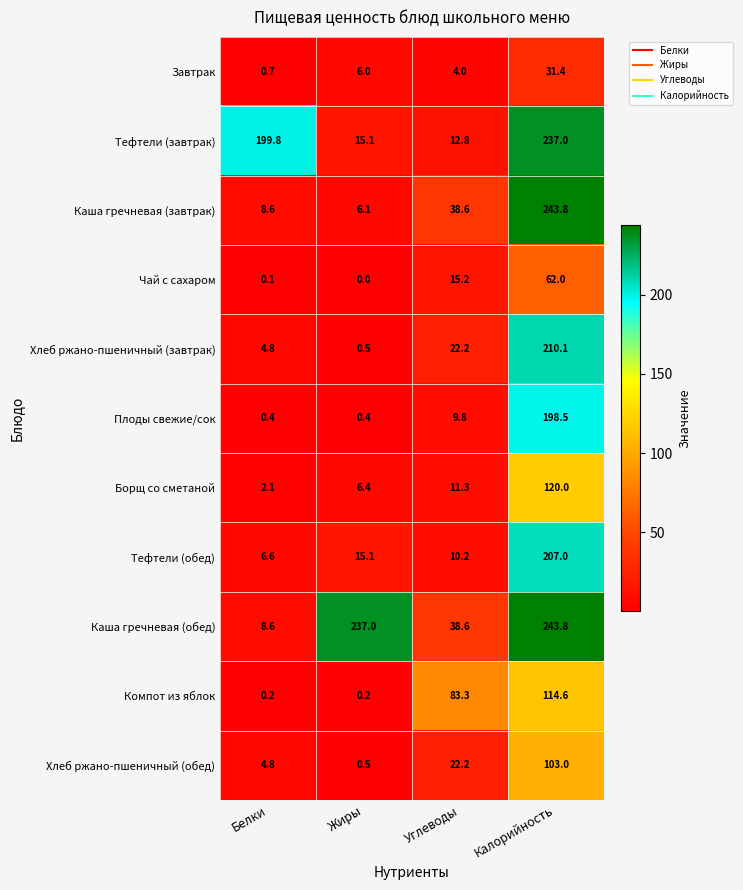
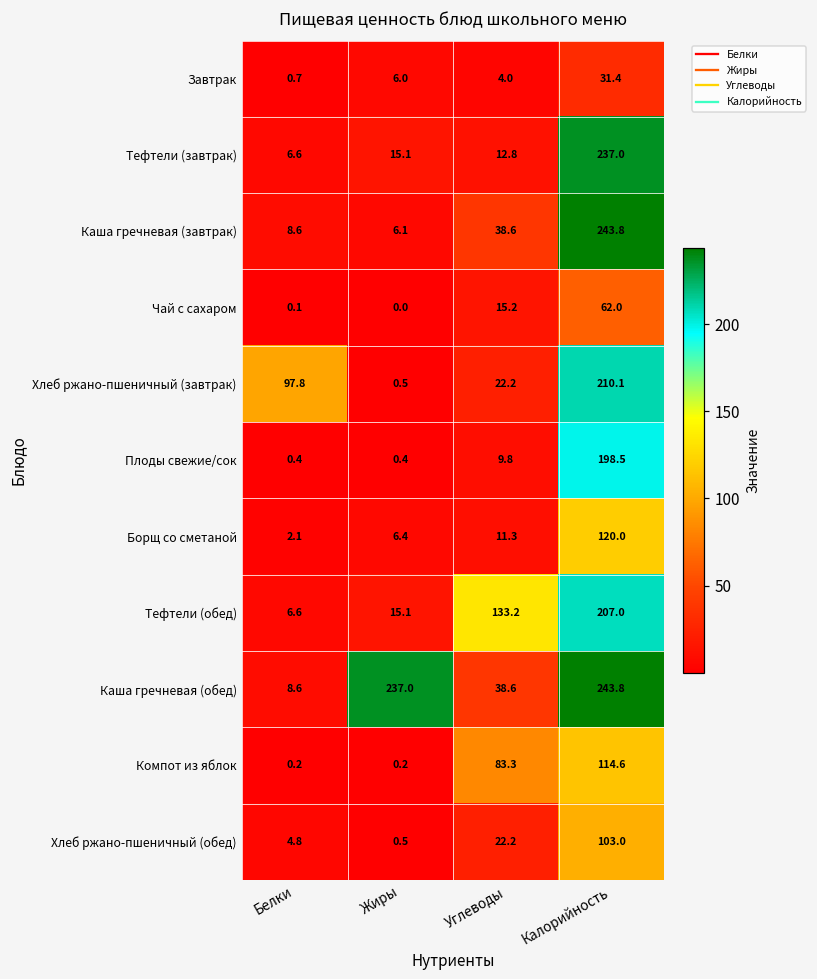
  {
    "Завтрак": {
      "Белки": 0.7,
      "Жиры": 6.0,
      "Углеводы": 4.0,
      "Калорийность": 31.4
    },
    "Тефтели (завтрак)": {
-     "Белки": 199.8,
+     "Белки": 6.6,
      "Жиры": 15.1,
      "Углеводы": 12.8,
      "Калорийность": 237.0
    },
    "Каша гречневая (завтрак)": {
      "Белки": 8.6,
      "Жиры": 6.1,
      "Углеводы": 38.6,
      "Калорийность": 243.8
    },
    "Чай с сахаром": {
      "Белки": 0.1,
      "Жиры": 0.0,
      "Углеводы": 15.2,
      "Калорийность": 62.0
    },
    "Хлеб ржано-пшеничный (завтрак)": {
-     "Белки": 4.8,
+     "Белки": 97.8,
      "Жиры": 0.5,
      "Углеводы": 22.2,
      "Калорийность": 210.1
    },
    "Плоды свежие/сок": {
      "Белки": 0.4,
      "Жиры": 0.4,
      "Углеводы": 9.8,
      "Калорийность": 198.5
    },
    "Борщ со сметаной": {
      "Белки": 2.1,
      "Жиры": 6.4,
      "Углеводы": 11.3,
      "Калорийность": 120.0
    },
    "Тефтели (обед)": {
      "Белки": 6.6,
      "Жиры": 15.1,
-     "Углеводы": 10.2,
+     "Углеводы": 133.2,
      "Калорийность": 207.0
    },
    "Каша гречневая (обед)": {
      "Белки": 8.6,
      "Жиры": 237.0,
      "Углеводы": 38.6,
      "Калорийность": 243.8
    },
    "Компот из яблок": {
      "Белки": 0.2,
      "Жиры": 0.2,
      "Углеводы": 83.3,
      "Калорийность": 114.6
    },
    "Хлеб ржано-пшеничный (обед)": {
      "Белки": 4.8,
      "Жиры": 0.5,
      "Углеводы": 22.2,
      "Калорийность": 103.0
    }
  }
